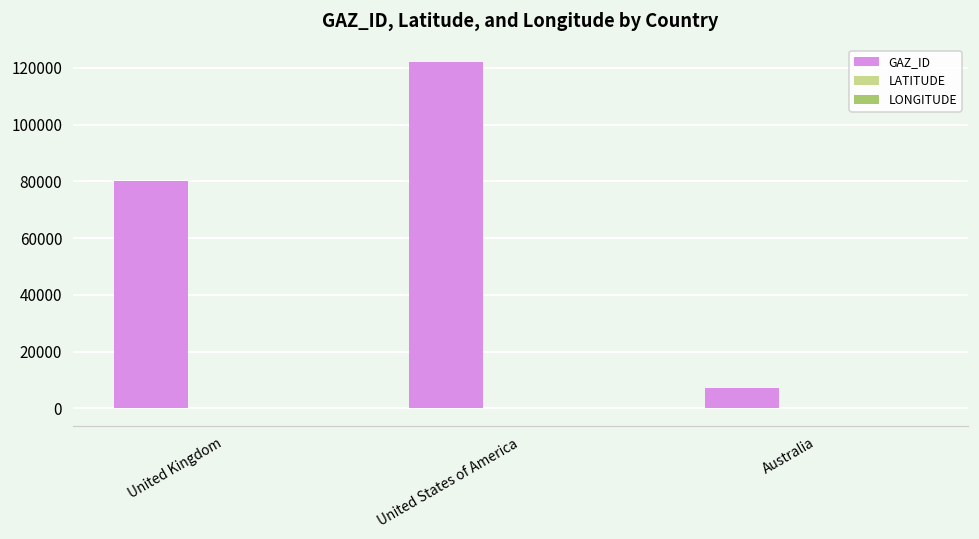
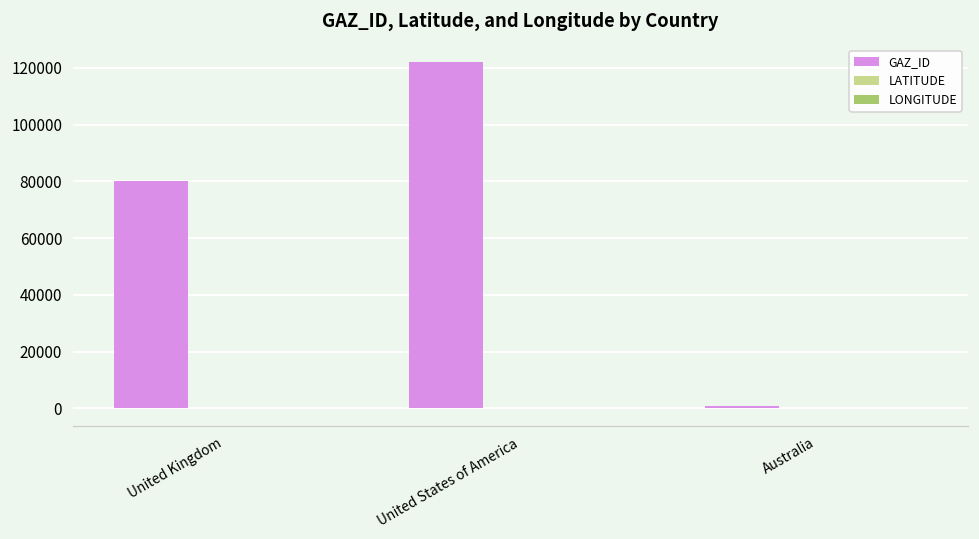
  {
    "GAZ_ID": {
      "United Kingdom": 80000,
      "United States of America": 122000,
-     "Australia": 7000
+     "Australia": 1000
    }
  }
